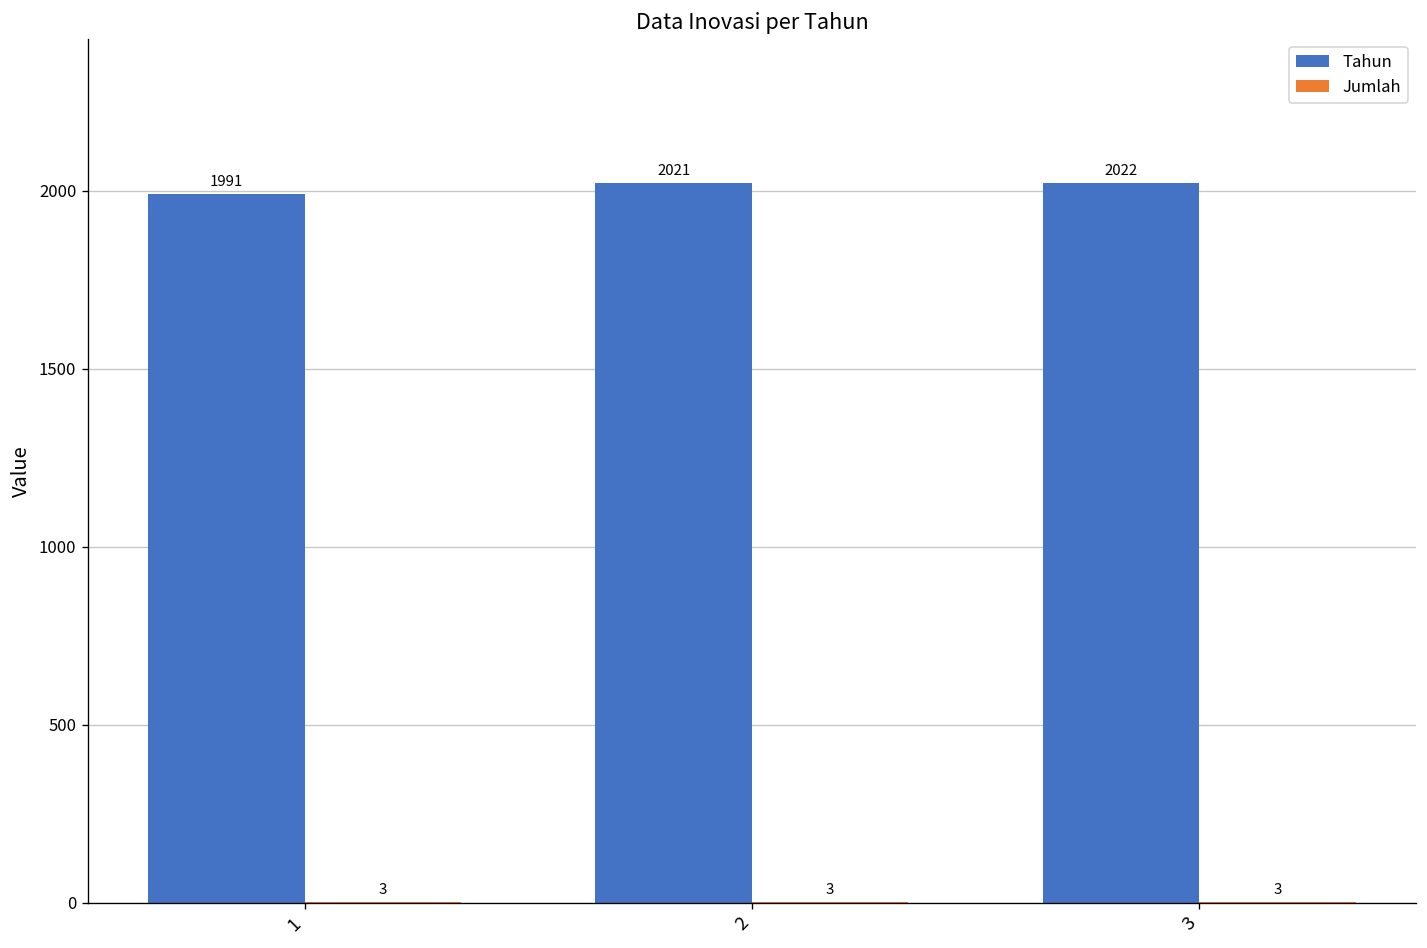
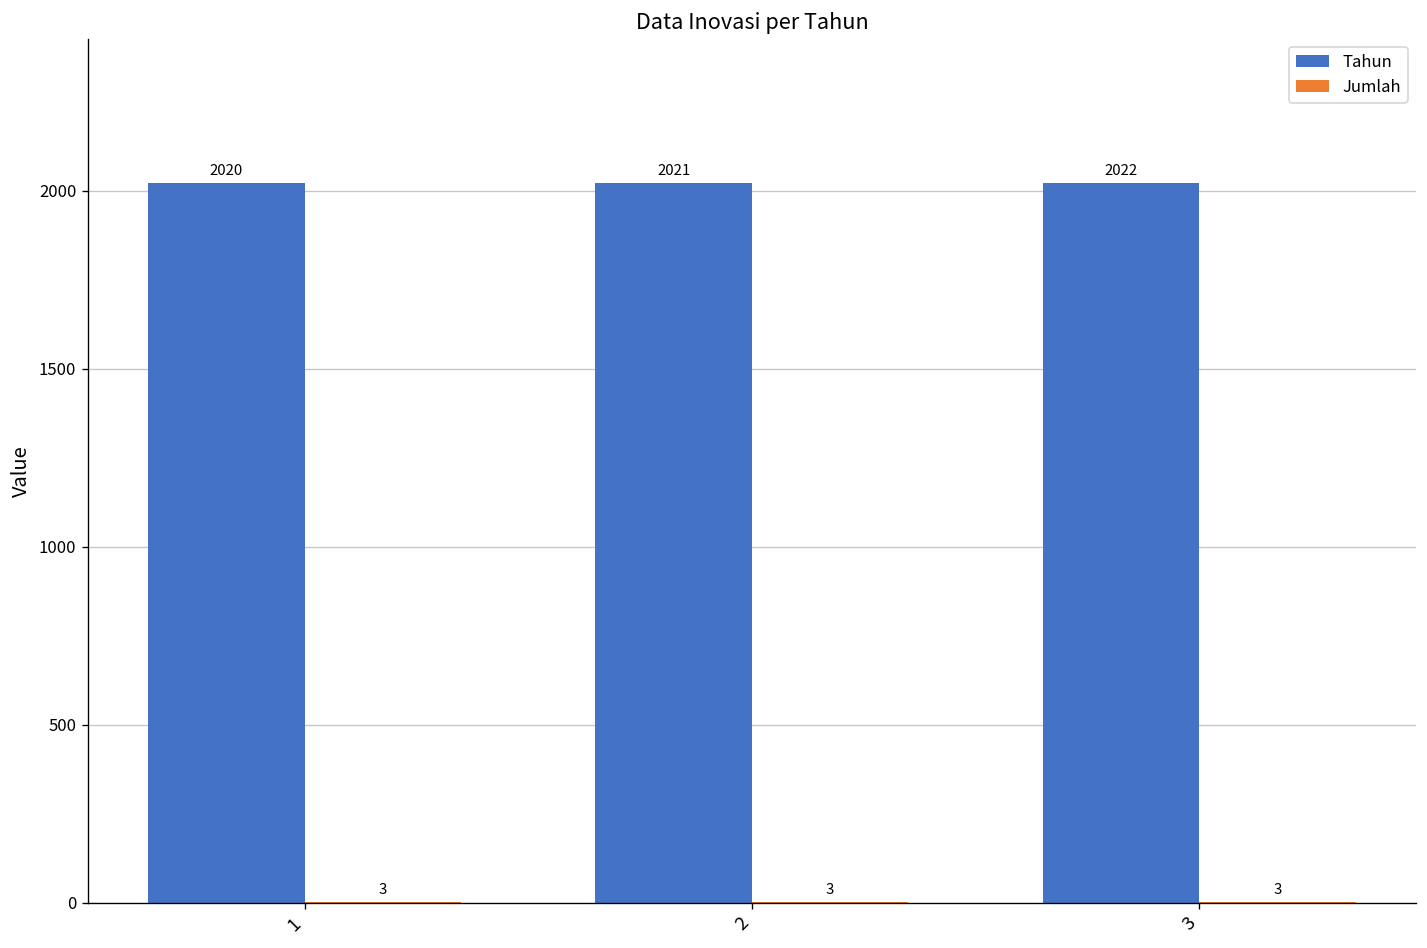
  {
    "Tahun": {
-     "1": 1991,
+     "1": 2020,
      "2": 2021,
      "3": 2022
    },
    "Jumlah": {
      "1": 3,
      "2": 3,
      "3": 3
    }
  }
